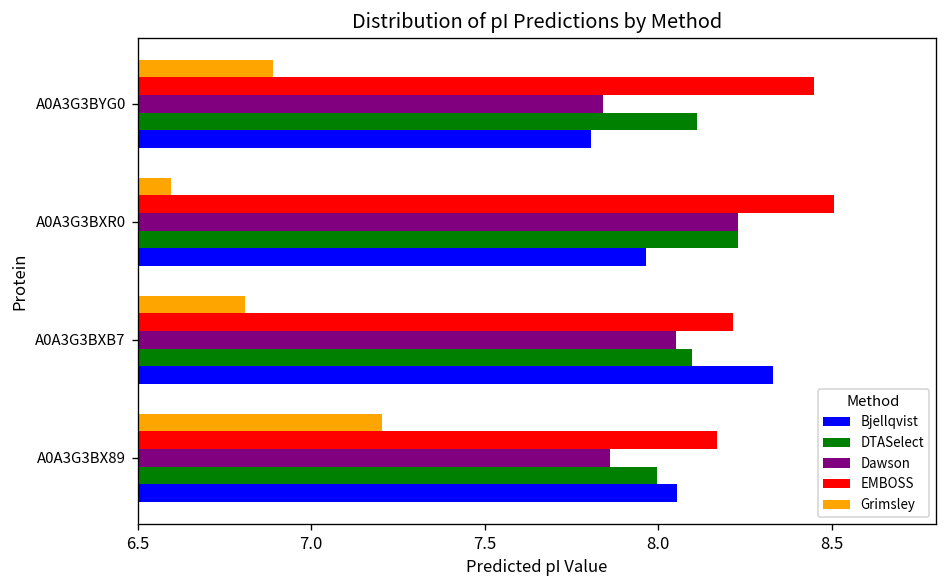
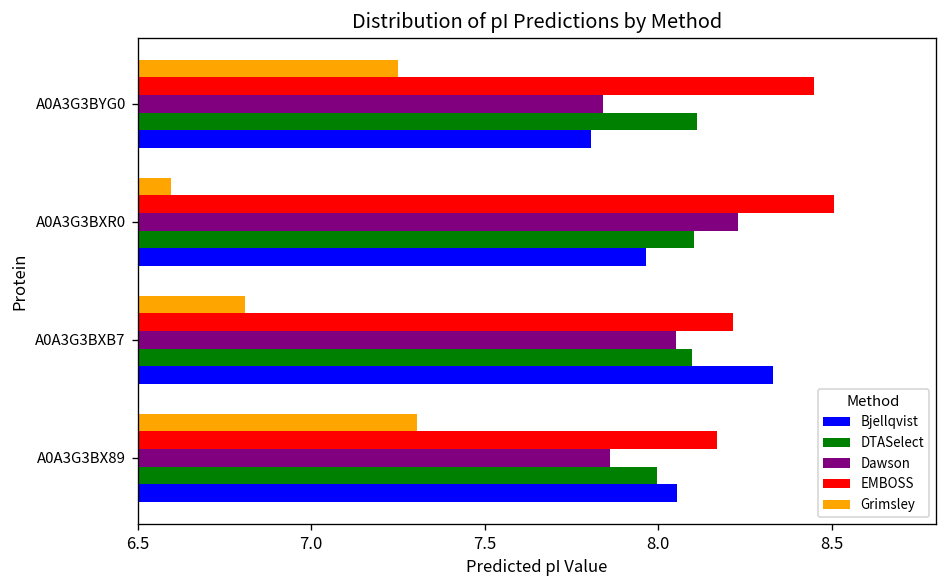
  {
    "Bjellqvist": {
      "A0A3G3BYG0": 7.81,
      "A0A3G3BXR0": 7.97,
      "A0A3G3BXB7": 8.33,
      "A0A3G3BX89": 8.05
    },
    "DTASelect": {
      "A0A3G3BYG0": 8.11,
-     "A0A3G3BXR0": 8.23,
+     "A0A3G3BXR0": 8.10,
      "A0A3G3BXB7": 8.10,
      "A0A3G3BX89": 8.00
    },
    "Dawson": {
      "A0A3G3BYG0": 7.84,
      "A0A3G3BXR0": 8.23,
      "A0A3G3BXB7": 8.05,
      "A0A3G3BX89": 7.86
    },
    "EMBOSS": {
      "A0A3G3BYG0": 8.45,
      "A0A3G3BXR0": 8.51,
      "A0A3G3BXB7": 8.21,
      "A0A3G3BX89": 8.17
    },
    "Grimsley": {
-     "A0A3G3BYG0": 6.89,
+     "A0A3G3BYG0": 7.25,
      "A0A3G3BXR0": 6.60,
      "A0A3G3BXB7": 6.81,
-     "A0A3G3BX89": 7.21
+     "A0A3G3BX89": 7.31
    }
  }
